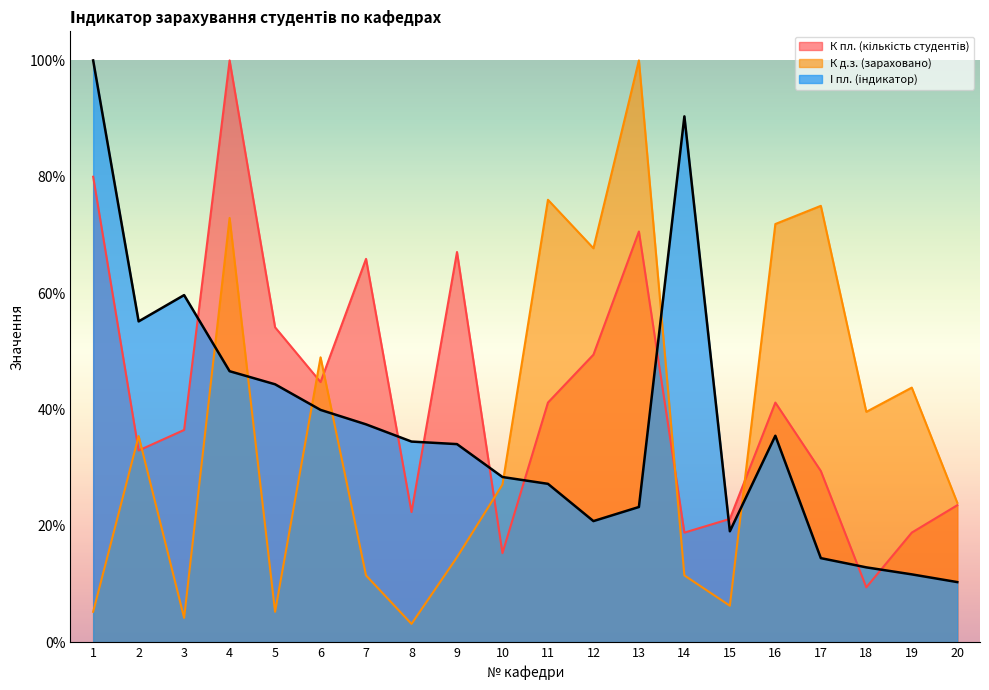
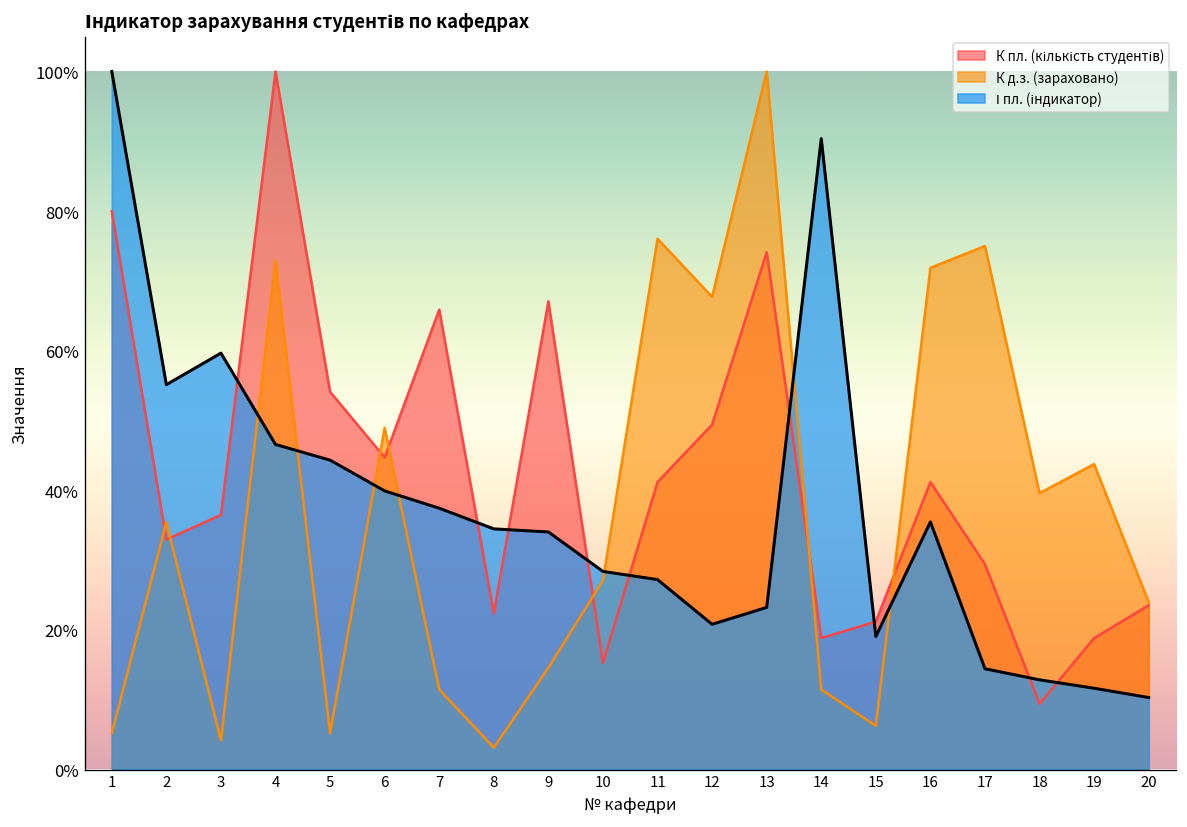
  {
    "К пл. (кількість студентів)": {
      "1": "80%",
      "2": "33%",
      "3": "36%",
      "4": "100%",
      "5": "54%",
      "6": "45%",
      "7": "66%",
      "8": "22%",
      "9": "67%",
      "10": "15%",
      "11": "41%",
      "12": "49%",
-     "13": "71%",
+     "13": "74%",
      "14": "19%",
      "15": "21%",
      "16": "41%",
      "17": "29%",
      "18": "9%",
      "19": "19%"
    },
    "К д.з. (зараховано)": {
      "1": "5%",
      "2": "35%",
      "3": "4%",
      "4": "73%",
      "5": "5%",
      "6": "49%",
      "7": "11%",
      "8": "3%",
      "9": "15%",
      "10": "27%",
      "11": "76%",
      "12": "68%",
      "13": "100%",
      "14": "11%",
      "15": "6%",
      "16": "72%",
      "17": "75%",
      "18": "40%",
      "19": "44%"
    },
    "І пл. (індикатор)": {
      "1": "100%",
      "2": "55%",
      "3": "60%",
      "4": "47%",
      "5": "44%",
      "6": "40%",
      "7": "37%",
      "8": "34%",
      "9": "34%",
      "10": "28%",
      "11": "27%",
      "12": "21%",
      "13": "23%",
      "14": "90%",
      "15": "19%",
      "16": "35%",
      "17": "14%",
      "18": "13%",
      "19": "12%",
      "20": "10%"
    }
  }
